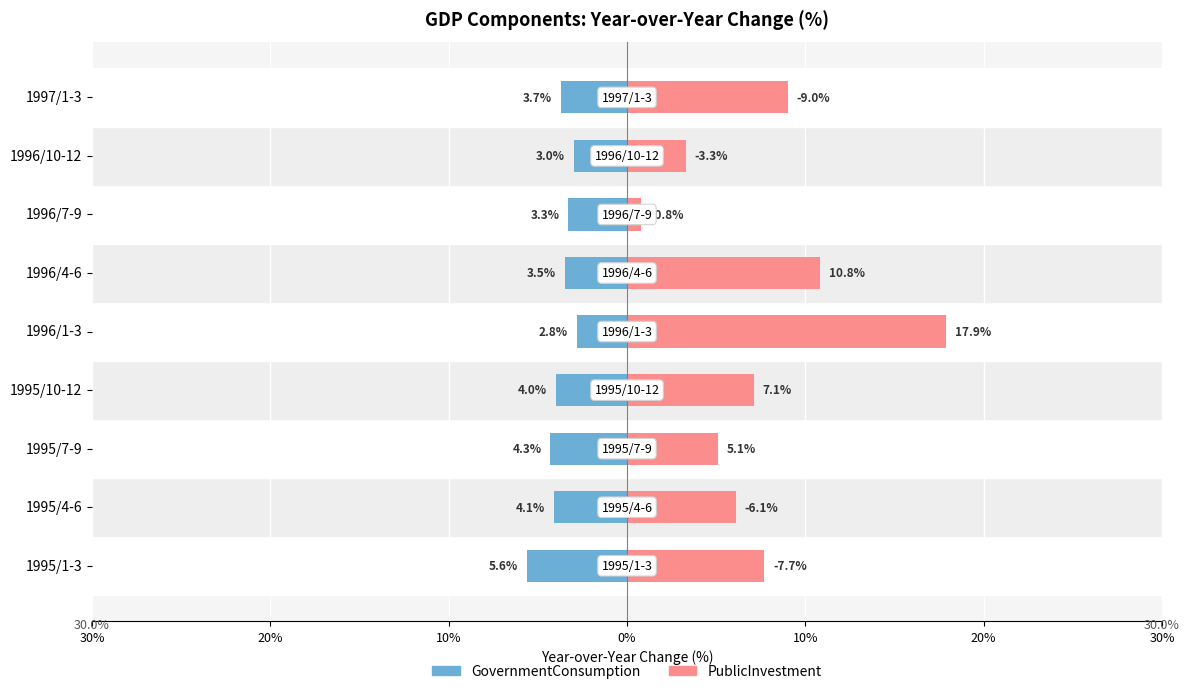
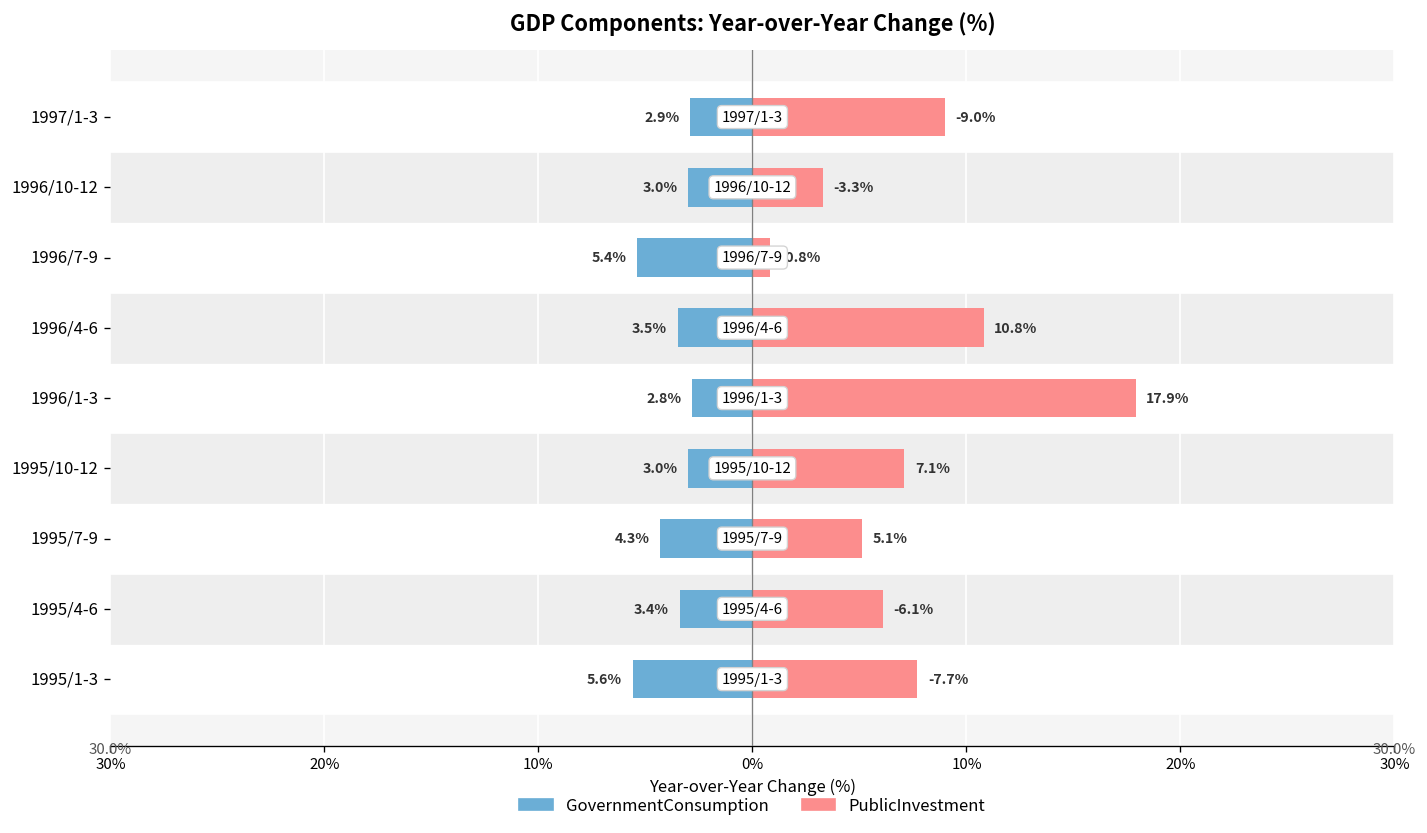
  {
    "GovernmentConsumption": {
-     "1997/1-3": "3.7%",
-     "1996/7-9": "3.3%",
-     "1995/10-12": "4.0%",
-     "1995/4-6": "4.1%"
+     "1997/1-3": "2.9%",
+     "1996/7-9": "5.4%",
+     "1995/10-12": "3.0%",
+     "1995/4-6": "3.4%"
    },
    "PublicInvestment": {
      "1996/4-6": "10.8%",
      "1996/1-3": "17.9%",
      "1995/10-12": "7.1%",
      "1995/7-9": "5.1%"
    }
  }
